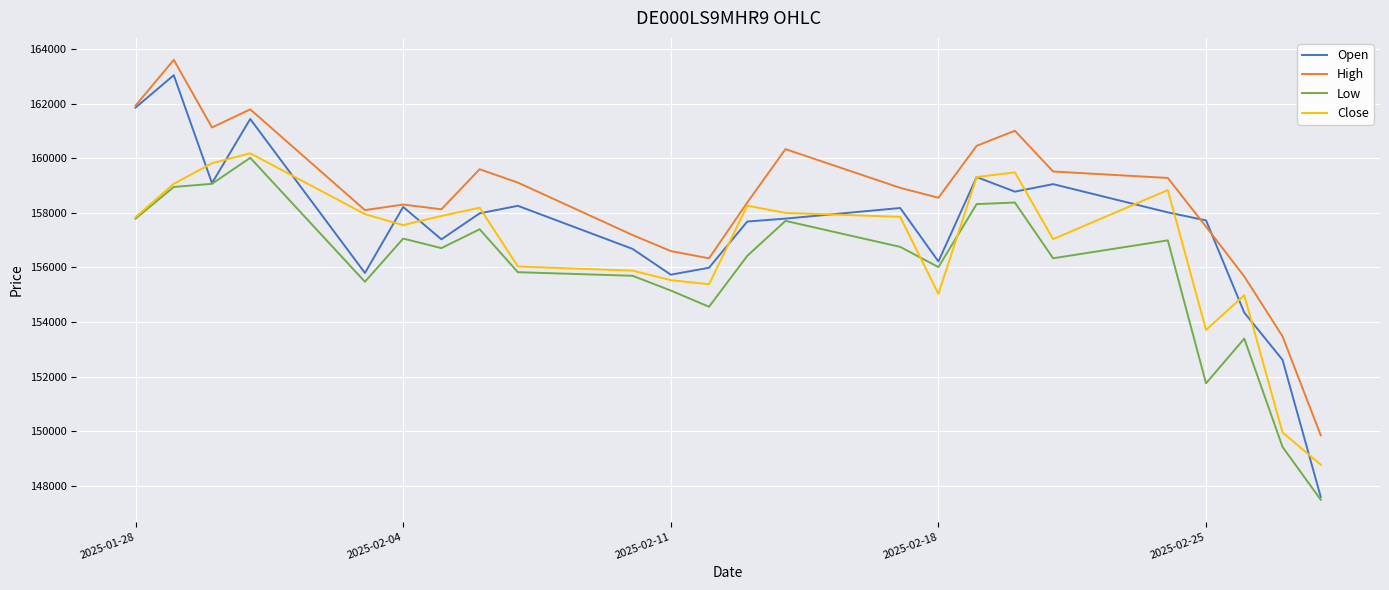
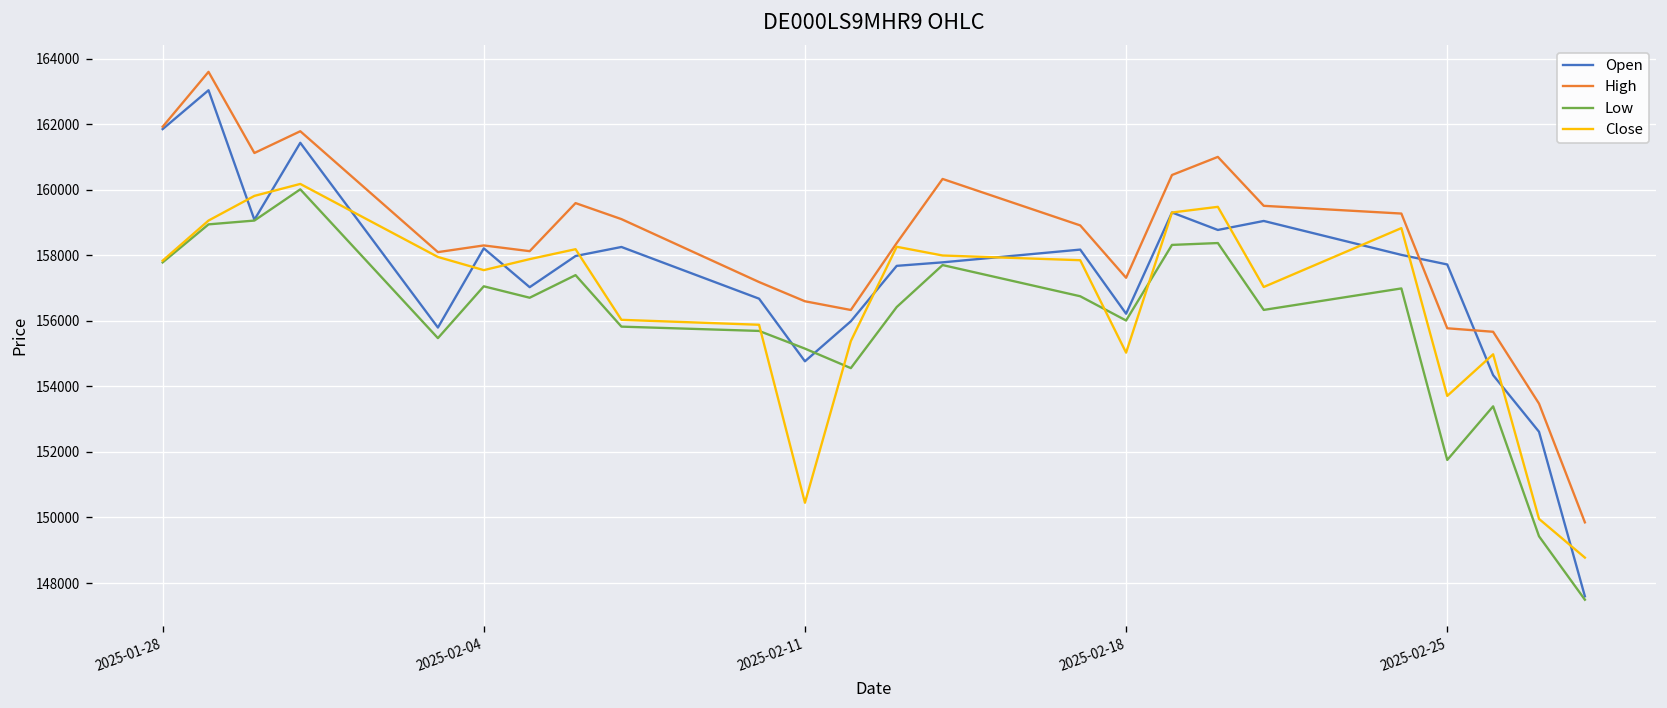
  {
    "Open": {
-     "2025-02-11": 155700,
+     "2025-02-11": 154800,
      "2025-02-18": 156200,
      "2025-02-25": 157700
    },
    "High": {
      "2025-02-11": 156600,
-     "2025-02-18": 158600,
-     "2025-02-25": 157500
+     "2025-02-18": 157300,
+     "2025-02-25": 155800
    },
    "Low": {
      "2025-02-04": 157100,
      "2025-02-11": 155200,
      "2025-02-18": 156000,
      "2025-02-25": 151800
    },
    "Close": {
      "2025-02-04": 157500,
-     "2025-02-11": 155500,
+     "2025-02-11": 150400,
      "2025-02-18": 155000,
      "2025-02-25": 153700
    }
  }
